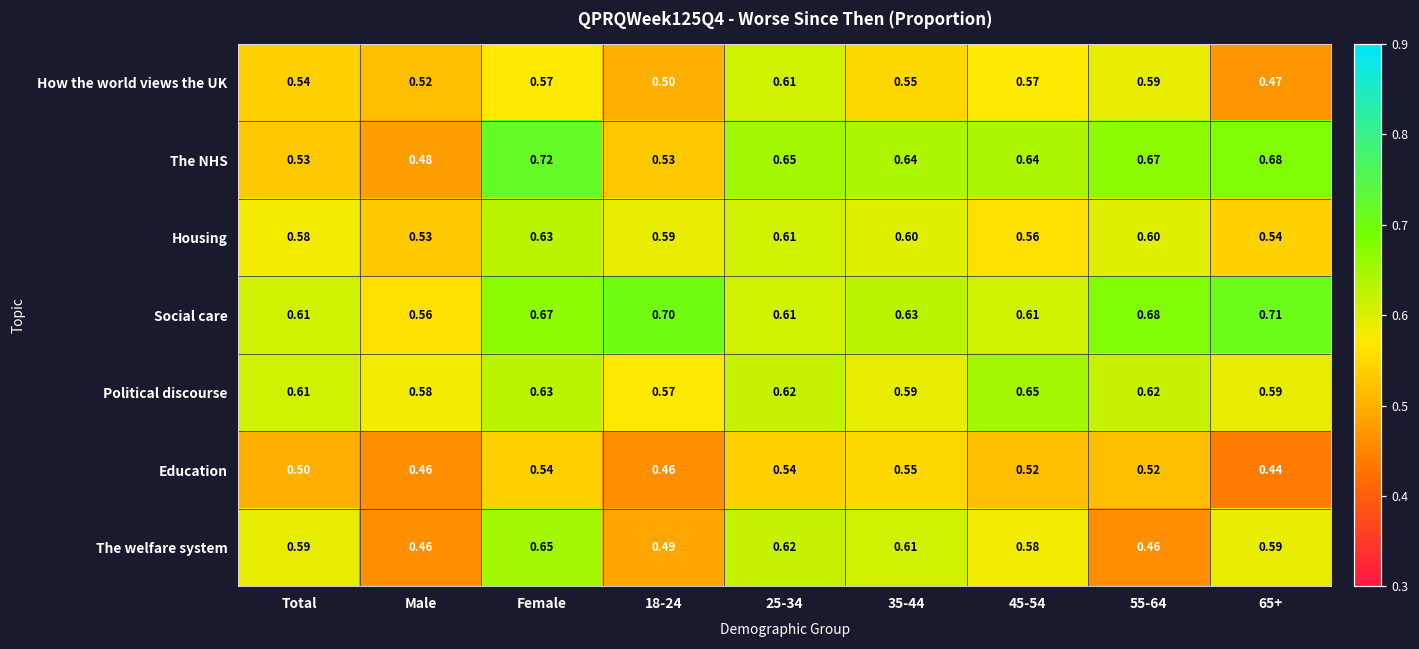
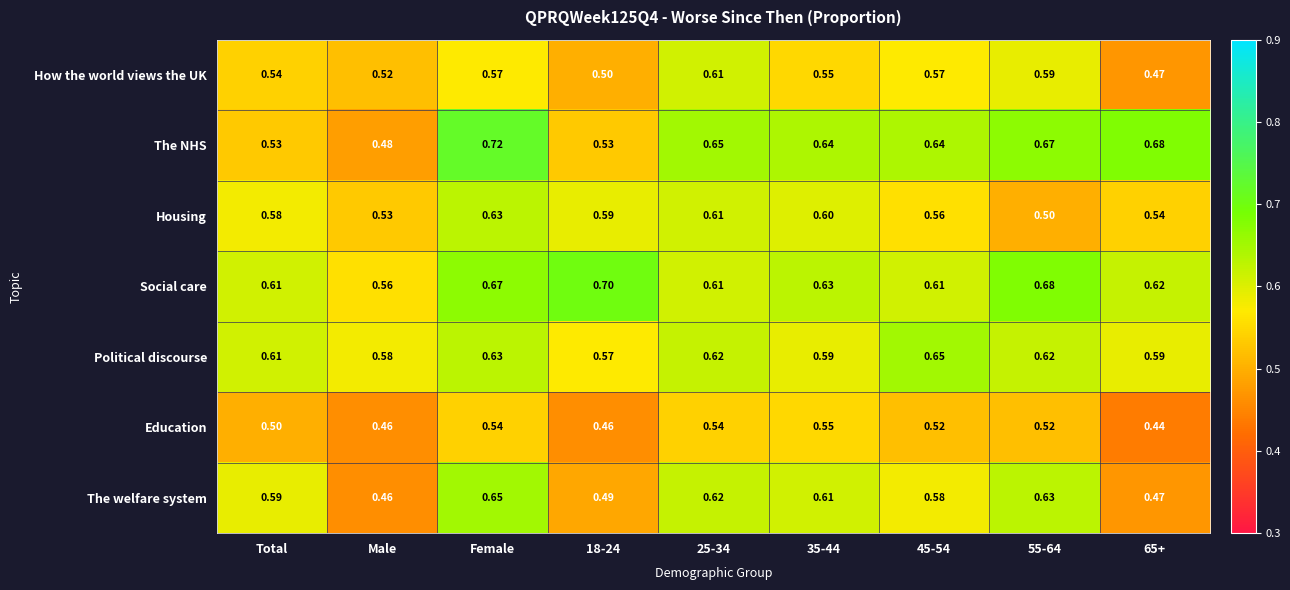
  {
    "How the world views the UK": {
      "Total": 0.54,
      "Male": 0.52,
      "Female": 0.57,
      "18-24": 0.50,
      "25-34": 0.61,
      "35-44": 0.55,
      "45-54": 0.57,
      "55-64": 0.59,
      "65+": 0.47
    },
    "The NHS": {
      "Total": 0.53,
      "Male": 0.48,
      "Female": 0.72,
      "18-24": 0.53,
      "25-34": 0.65,
      "35-44": 0.64,
      "45-54": 0.64,
      "55-64": 0.67,
      "65+": 0.68
    },
    "Housing": {
      "Total": 0.58,
      "Male": 0.53,
      "Female": 0.63,
      "18-24": 0.59,
      "25-34": 0.61,
      "35-44": 0.60,
      "45-54": 0.56,
-     "55-64": 0.60,
+     "55-64": 0.50,
      "65+": 0.54
    },
    "Social care": {
      "Total": 0.61,
      "Male": 0.56,
      "Female": 0.67,
      "18-24": 0.70,
      "25-34": 0.61,
      "35-44": 0.63,
      "45-54": 0.61,
      "55-64": 0.68,
-     "65+": 0.71
+     "65+": 0.62
    },
    "Political discourse": {
      "Total": 0.61,
      "Male": 0.58,
      "Female": 0.63,
      "18-24": 0.57,
      "25-34": 0.62,
      "35-44": 0.59,
      "45-54": 0.65,
      "55-64": 0.62,
      "65+": 0.59
    },
    "Education": {
      "Total": 0.50,
      "Male": 0.46,
      "Female": 0.54,
      "18-24": 0.46,
      "25-34": 0.54,
      "35-44": 0.55,
      "45-54": 0.52,
      "55-64": 0.52,
      "65+": 0.44
    },
    "The welfare system": {
      "Total": 0.59,
      "Male": 0.46,
      "Female": 0.65,
      "18-24": 0.49,
      "25-34": 0.62,
      "35-44": 0.61,
      "45-54": 0.58,
-     "55-64": 0.46,
-     "65+": 0.59
+     "55-64": 0.63,
+     "65+": 0.47
    }
  }
